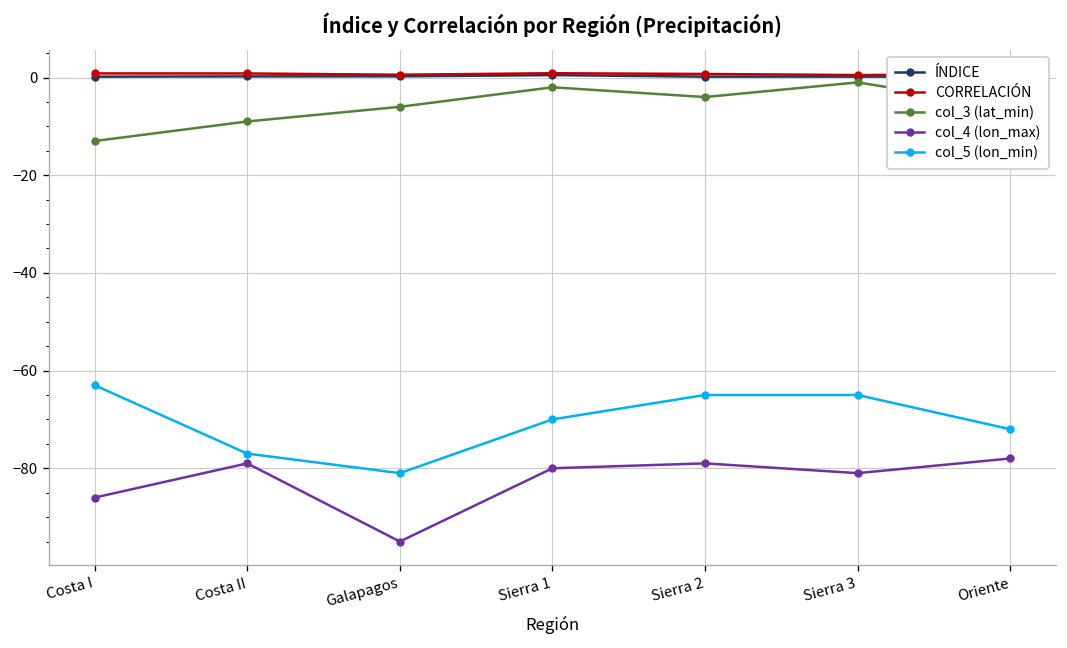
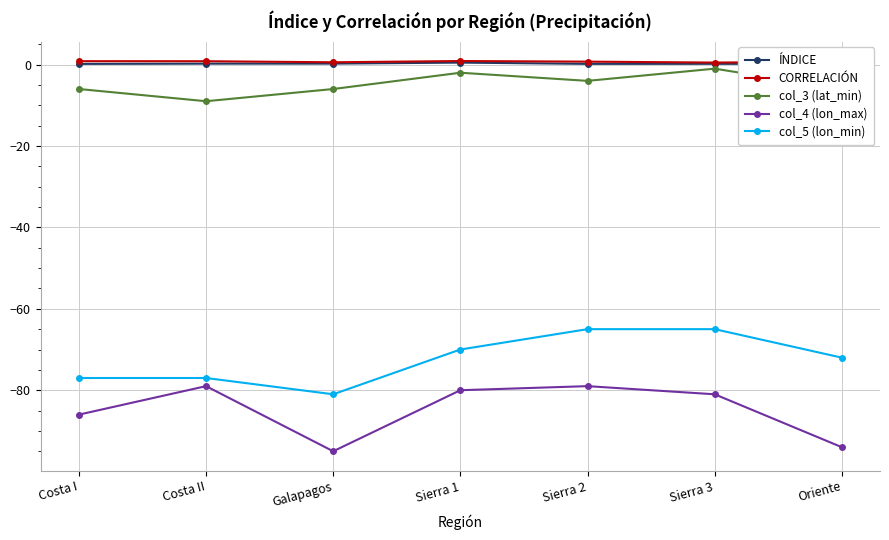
  {
    "ÍNDICE": {
      "Costa I": 0
    },
    "CORRELACIÓN": {
      "Costa I": 1
    },
    "col_3 (lat_min)": {
-     "Costa I": -13,
+     "Costa I": -6,
      "Costa II": -9,
      "Galapagos": -6,
      "Sierra 1": -2,
      "Sierra 2": -4,
      "Sierra 3": -1
    },
    "col_4 (lon_max)": {
      "Costa I": -86,
      "Costa II": -79,
      "Galapagos": -95,
      "Sierra 1": -80,
      "Sierra 2": -79,
      "Sierra 3": -81,
-     "Oriente": -78
+     "Oriente": -94
    },
    "col_5 (lon_min)": {
-     "Costa I": -63,
+     "Costa I": -77,
      "Costa II": -77,
      "Galapagos": -81,
      "Sierra 1": -70,
      "Sierra 2": -65,
      "Sierra 3": -65,
      "Oriente": -72
    }
  }
